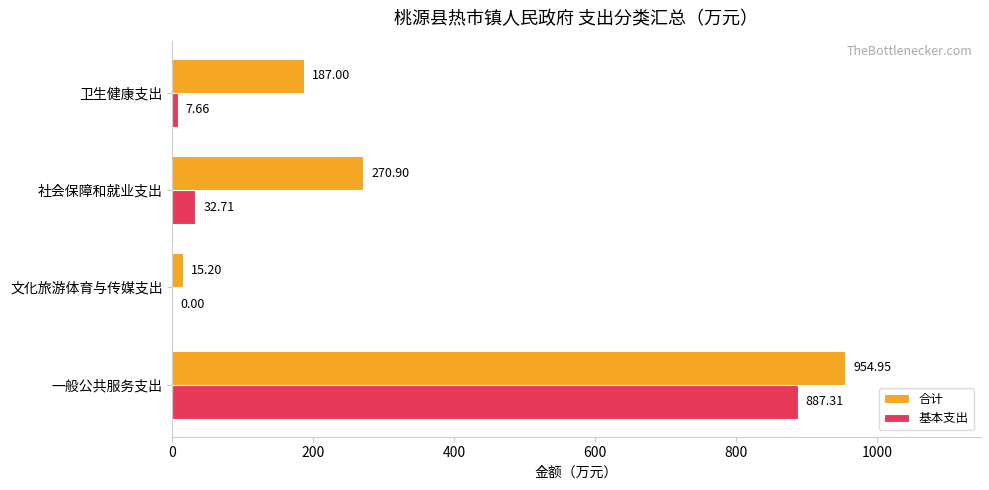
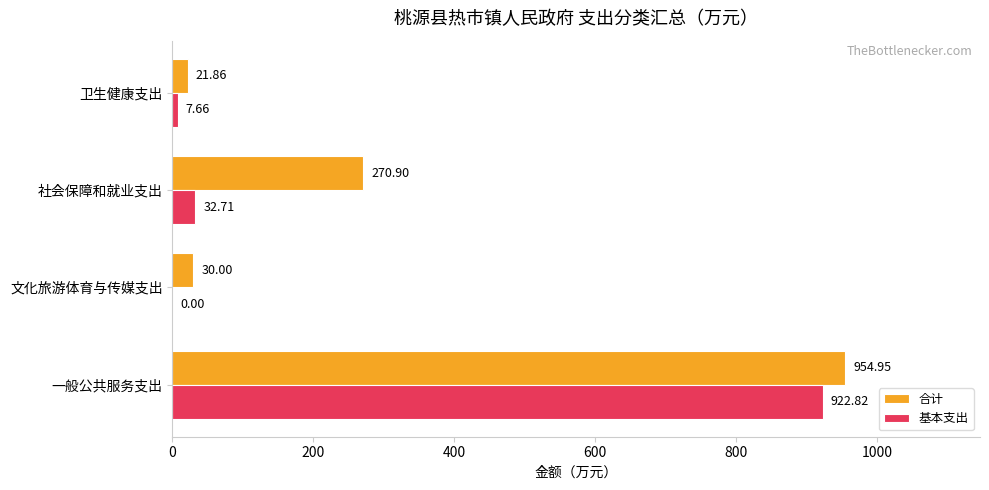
  {
    "合计": {
-     "卫生健康支出": 187.00,
+     "卫生健康支出": 21.86,
      "社会保障和就业支出": 270.90,
-     "文化旅游体育与传媒支出": 15.20,
+     "文化旅游体育与传媒支出": 30.00,
      "一般公共服务支出": 954.95
    },
    "基本支出": {
      "卫生健康支出": 7.66,
      "社会保障和就业支出": 32.71,
      "文化旅游体育与传媒支出": 0.00,
-     "一般公共服务支出": 887.31
+     "一般公共服务支出": 922.82
    }
  }
